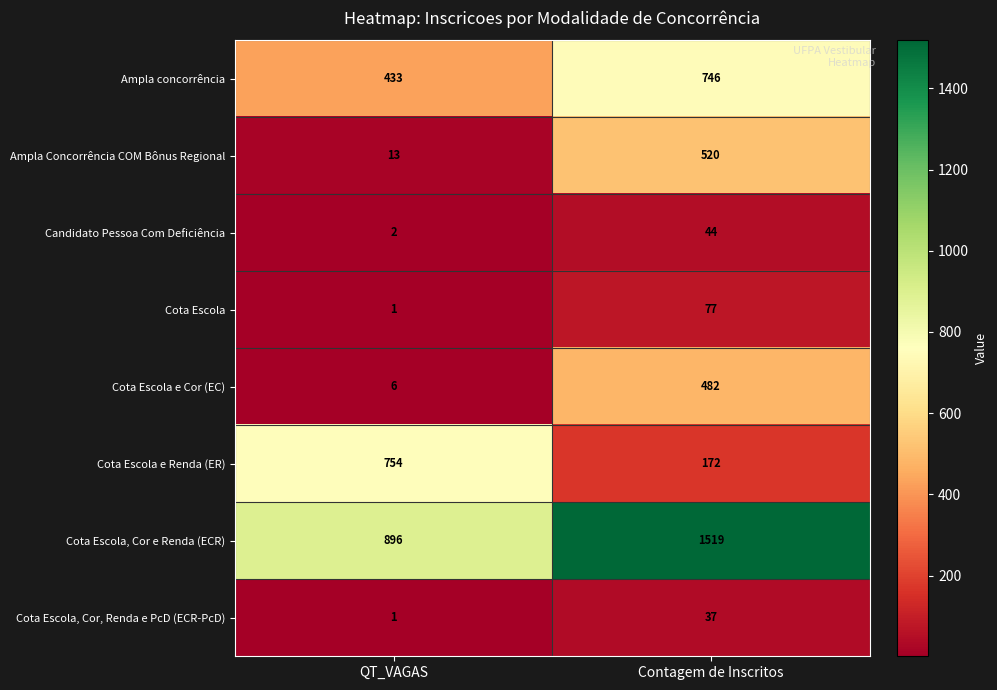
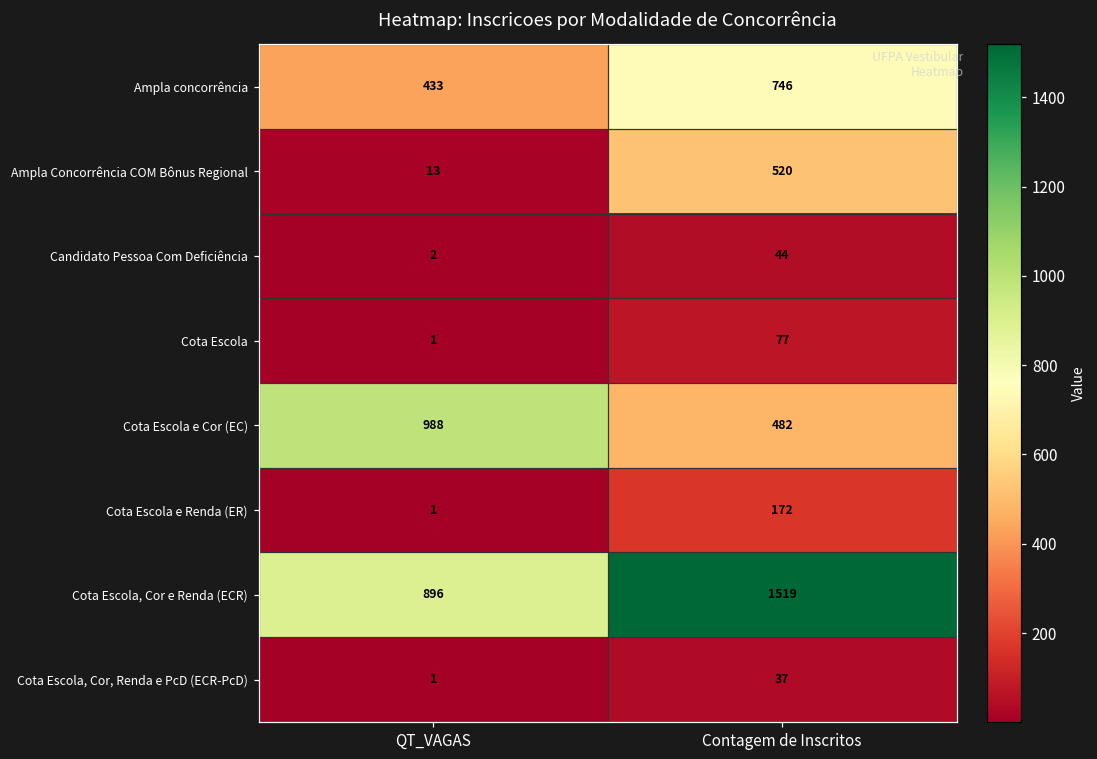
  {
    "Ampla concorrência": {
      "QT_VAGAS": 433,
      "Contagem de Inscritos": 746
    },
    "Ampla Concorrência COM Bônus Regional": {
      "QT_VAGAS": 13,
      "Contagem de Inscritos": 520
    },
    "Candidato Pessoa Com Deficiência": {
      "QT_VAGAS": 2,
      "Contagem de Inscritos": 44
    },
    "Cota Escola": {
      "QT_VAGAS": 1,
      "Contagem de Inscritos": 77
    },
    "Cota Escola e Cor (EC)": {
-     "QT_VAGAS": 6,
+     "QT_VAGAS": 988,
      "Contagem de Inscritos": 482
    },
    "Cota Escola e Renda (ER)": {
-     "QT_VAGAS": 754,
+     "QT_VAGAS": 1,
      "Contagem de Inscritos": 172
    },
    "Cota Escola, Cor e Renda (ECR)": {
      "QT_VAGAS": 896,
      "Contagem de Inscritos": 1519
    },
    "Cota Escola, Cor, Renda e PcD (ECR-PcD)": {
      "QT_VAGAS": 1,
      "Contagem de Inscritos": 37
    }
  }
